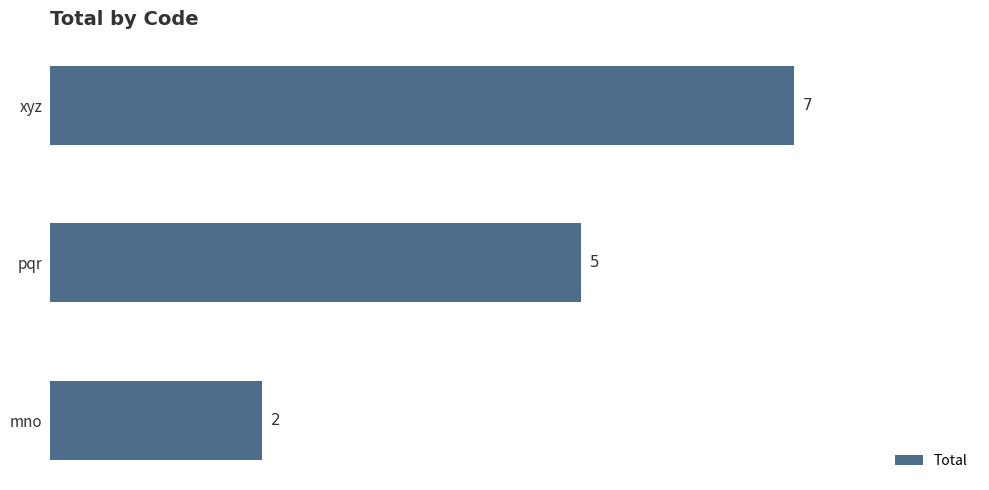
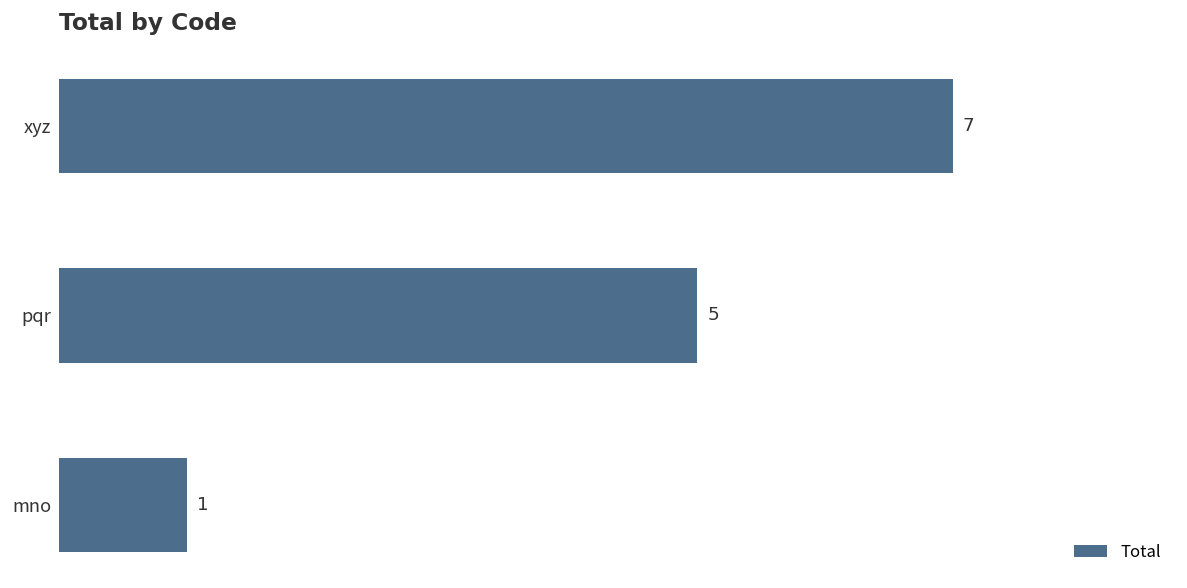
  {
    "xyz": 7,
    "pqr": 5,
-   "mno": 2
+   "mno": 1
  }
